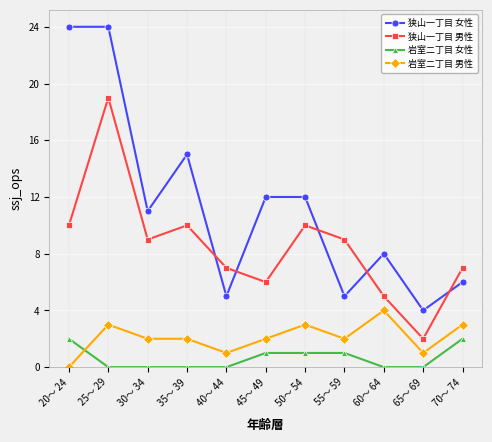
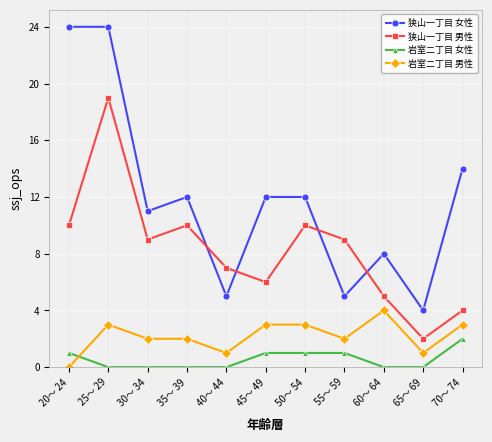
  {
    "狭山一丁目 女性": {
      "20～ 24": 24,
      "25～ 29": 24,
      "30～ 34": 11,
-     "35～ 39": 15,
+     "35～ 39": 12,
      "40～ 44": 5,
      "45～ 49": 12,
      "50～ 54": 12,
      "55～ 59": 5,
      "60～ 64": 8,
      "65～ 69": 4,
-     "70～ 74": 6
+     "70～ 74": 14
    },
    "狭山一丁目 男性": {
      "20～ 24": 10,
      "25～ 29": 19,
      "30～ 34": 9,
      "35～ 39": 10,
      "40～ 44": 7,
      "45～ 49": 6,
      "50～ 54": 10,
      "55～ 59": 9,
      "60～ 64": 5,
      "65～ 69": 2,
-     "70～ 74": 7
+     "70～ 74": 4
    },
    "岩室二丁目 女性": {
-     "20～ 24": 2,
+     "20～ 24": 1,
      "25～ 29": 0,
      "30～ 34": 0,
      "35～ 39": 0,
      "40～ 44": 0,
      "45～ 49": 1,
      "50～ 54": 1,
      "55～ 59": 1,
      "60～ 64": 0,
      "65～ 69": 0,
      "70～ 74": 2
    },
    "岩室二丁目 男性": {
      "20～ 24": 0,
      "25～ 29": 3,
      "30～ 34": 2,
      "35～ 39": 2,
      "40～ 44": 1,
-     "45～ 49": 2,
+     "45～ 49": 3,
      "50～ 54": 3,
      "55～ 59": 2,
      "60～ 64": 4,
      "65～ 69": 1,
      "70～ 74": 3
    }
  }
